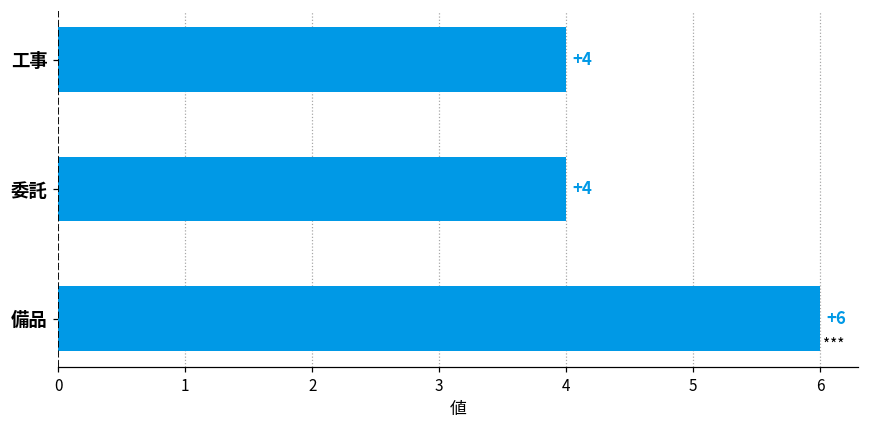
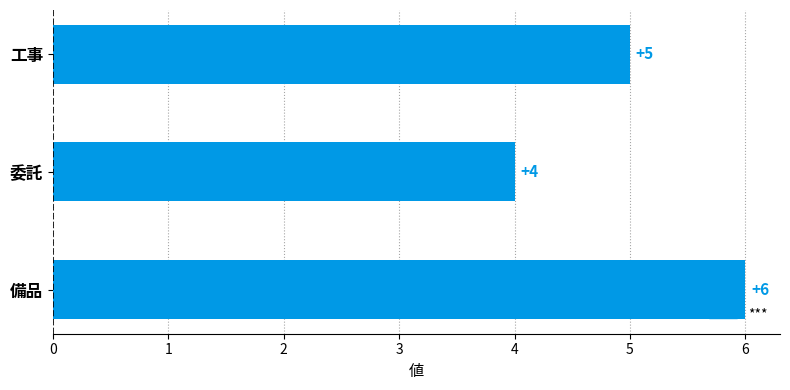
  {
-   "工事": "+4",
+   "工事": "+5",
    "委託": "+4",
    "備品": "+6"
  }
